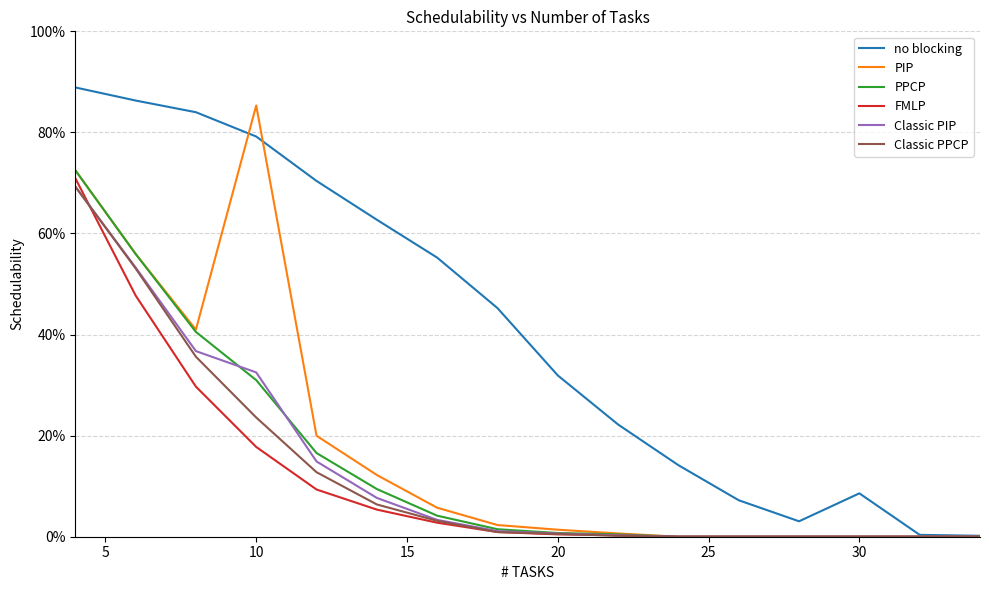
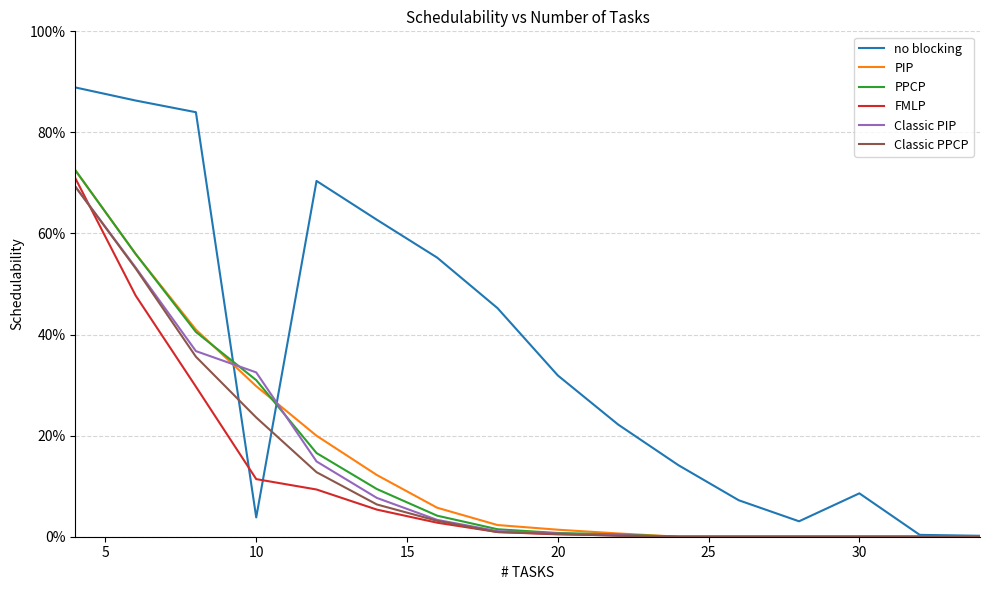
  {
    "no blocking": {
-     "10": "79%",
+     "10": "4%",
      "20": "32%",
      "30": "9%"
    },
    "PIP": {
-     "10": "85%",
+     "10": "30%",
      "20": "1%"
    },
    "PPCP": {
      "10": "31%"
    },
    "FMLP": {
-     "10": "18%"
+     "10": "11%"
    },
    "Classic PIP": {
      "10": "33%"
    },
    "Classic PPCP": {
      "10": "24%"
    }
  }
